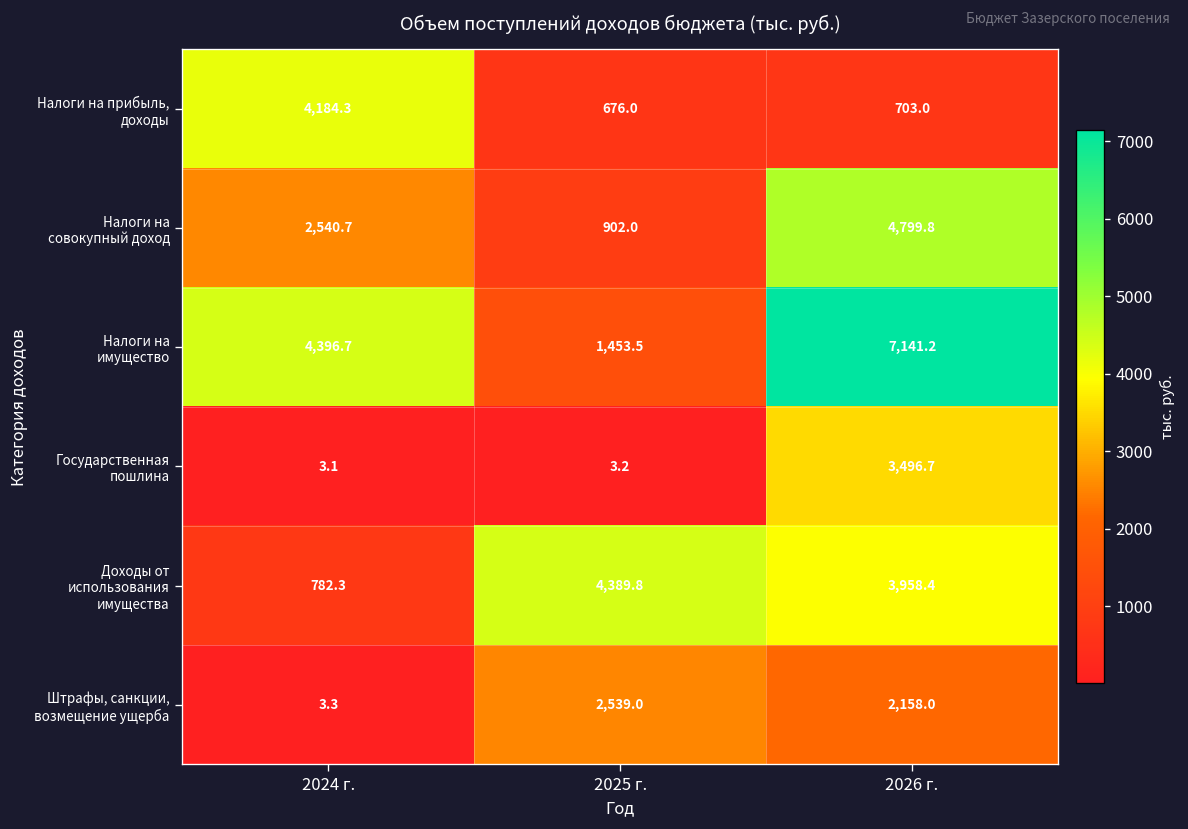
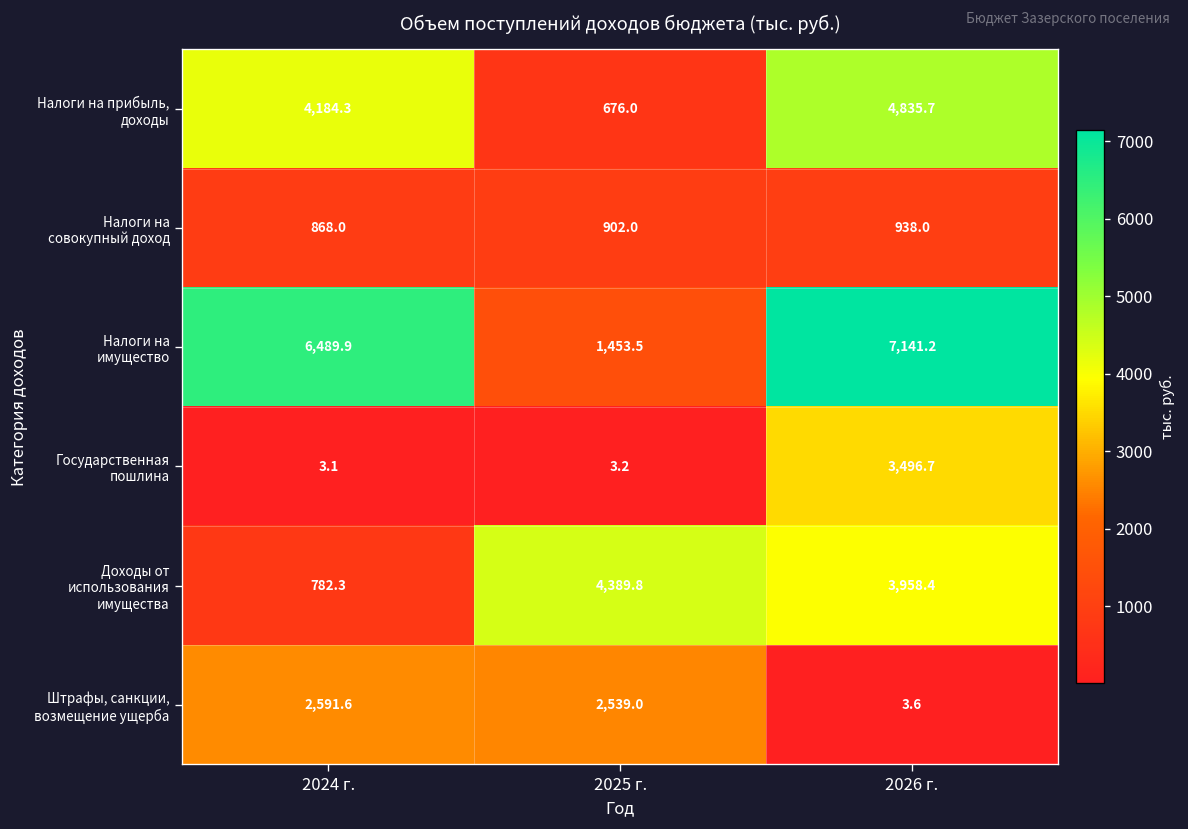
  {
    "Налоги на прибыль, доходы": {
      "2024 г.": "4,184.3",
      "2025 г.": "676.0",
-     "2026 г.": "703.0"
+     "2026 г.": "4,835.7"
    },
    "Налоги на совокупный доход": {
-     "2024 г.": "2,540.7",
+     "2024 г.": "868.0",
      "2025 г.": "902.0",
-     "2026 г.": "4,799.8"
+     "2026 г.": "938.0"
    },
    "Налоги на имущество": {
-     "2024 г.": "4,396.7",
+     "2024 г.": "6,489.9",
      "2025 г.": "1,453.5",
      "2026 г.": "7,141.2"
    },
    "Государственная пошлина": {
      "2024 г.": "3.1",
      "2025 г.": "3.2",
      "2026 г.": "3,496.7"
    },
    "Доходы от использования имущества": {
      "2024 г.": "782.3",
      "2025 г.": "4,389.8",
      "2026 г.": "3,958.4"
    },
    "Штрафы, санкции, возмещение ущерба": {
-     "2024 г.": "3.3",
+     "2024 г.": "2,591.6",
      "2025 г.": "2,539.0",
-     "2026 г.": "2,158.0"
+     "2026 г.": "3.6"
    }
  }
